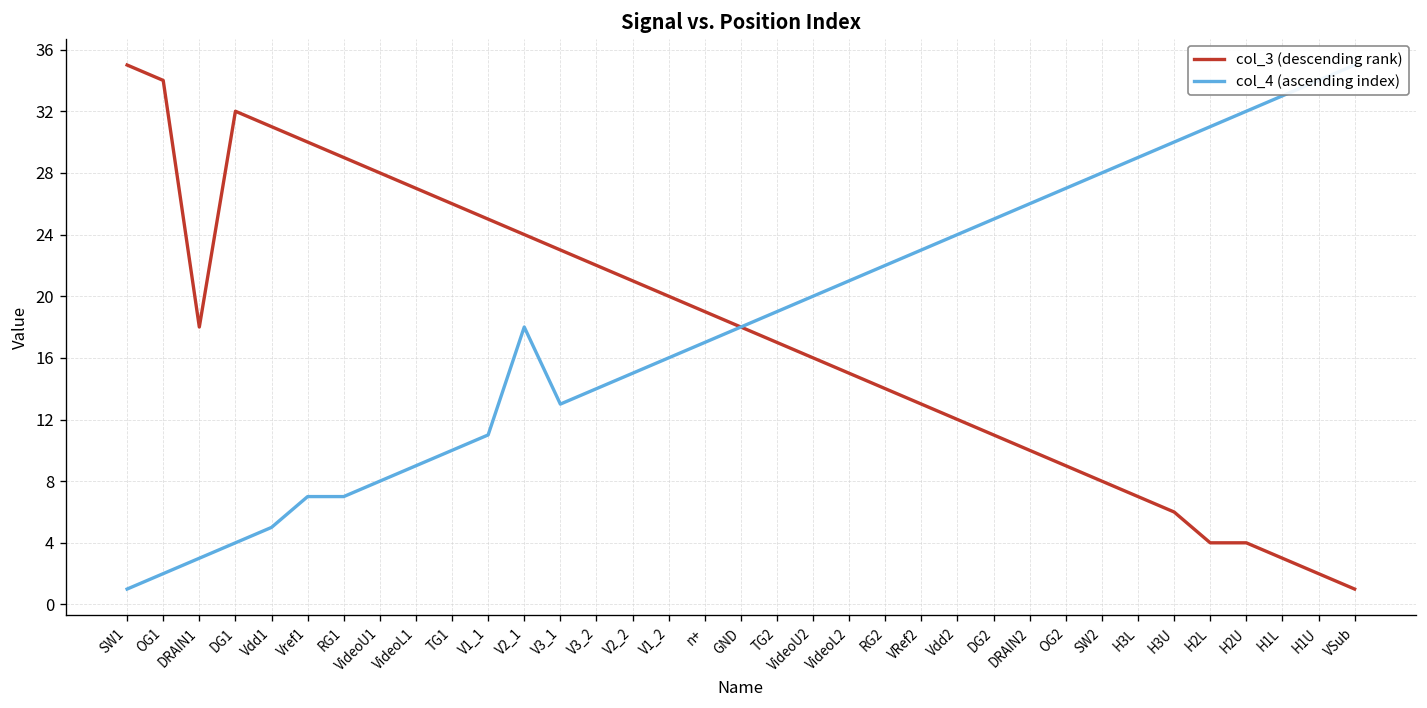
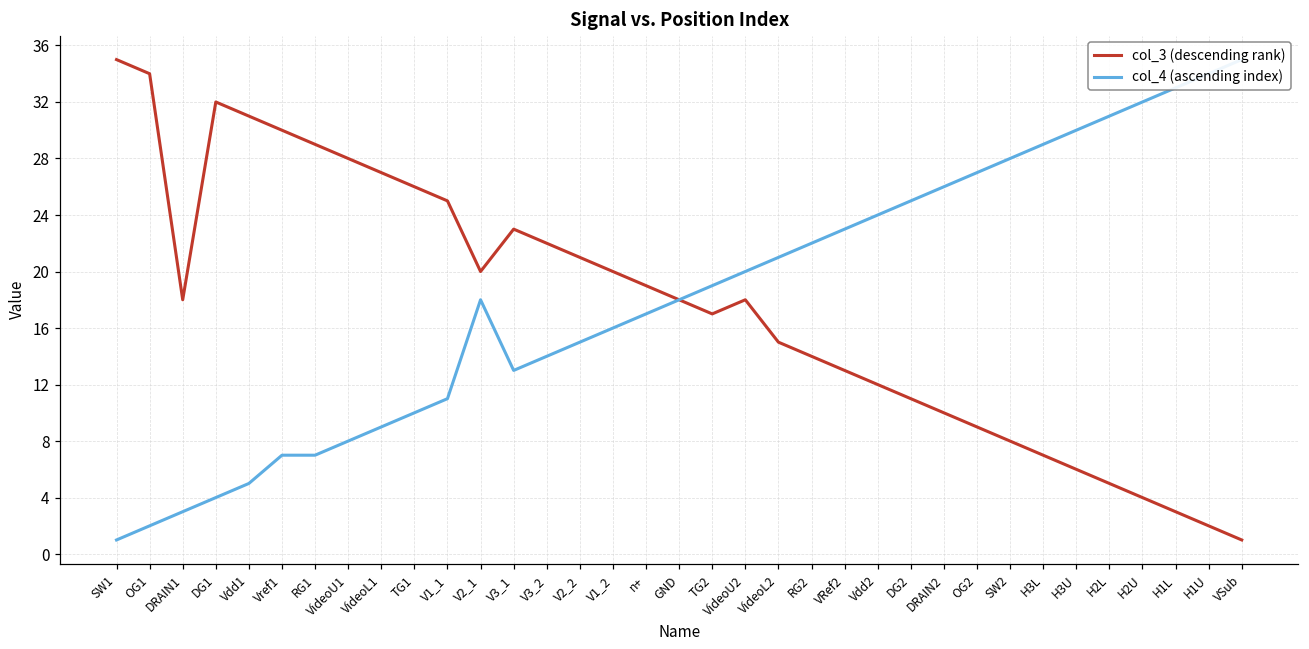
  {
    "col_3 (descending rank)": {
      "SW1": 35,
      "OG1": 34,
      "DRAIN1": 18,
      "DG1": 32,
      "Vdd1": 31,
      "Vref1": 30,
      "RG1": 29,
      "VideoU1": 28,
      "VideoL1": 27,
      "TG1": 26,
      "V1_1": 25,
-     "V2_1": 24,
+     "V2_1": 20,
      "V3_1": 23,
      "V3_2": 22,
      "V2_2": 21,
      "V1_2": 20,
      "n+": 19,
      "TG2": 17,
-     "VideoU2": 16,
+     "VideoU2": 18,
      "VideoL2": 15,
      "RG2": 14,
      "VRef2": 13,
      "Vdd2": 12,
      "DG2": 11,
      "DRAIN2": 10,
      "OG2": 9,
      "SW2": 8,
      "H3L": 7,
      "H3U": 6,
-     "H2L": 4,
+     "H2L": 5,
      "H2U": 4,
      "H1L": 3,
      "H1U": 2,
      "VSub": 1
    },
    "col_4 (ascending index)": {
      "SW1": 1,
      "OG1": 2,
      "DRAIN1": 3,
      "DG1": 4,
      "Vdd1": 5,
      "Vref1": 7,
      "RG1": 7,
      "VideoU1": 8,
      "VideoL1": 9,
      "TG1": 10,
      "V1_1": 11,
      "V2_1": 18,
      "V3_1": 13,
      "V3_2": 14,
      "V2_2": 15,
      "V1_2": 16,
      "n+": 17,
      "TG2": 19,
      "VideoU2": 20,
      "VideoL2": 21,
      "RG2": 22,
      "VRef2": 23,
      "Vdd2": 24,
      "DG2": 25,
      "DRAIN2": 26,
      "OG2": 27,
      "SW2": 28,
      "H3L": 29,
      "H3U": 30,
      "H2L": 31,
      "H2U": 32
    }
  }
